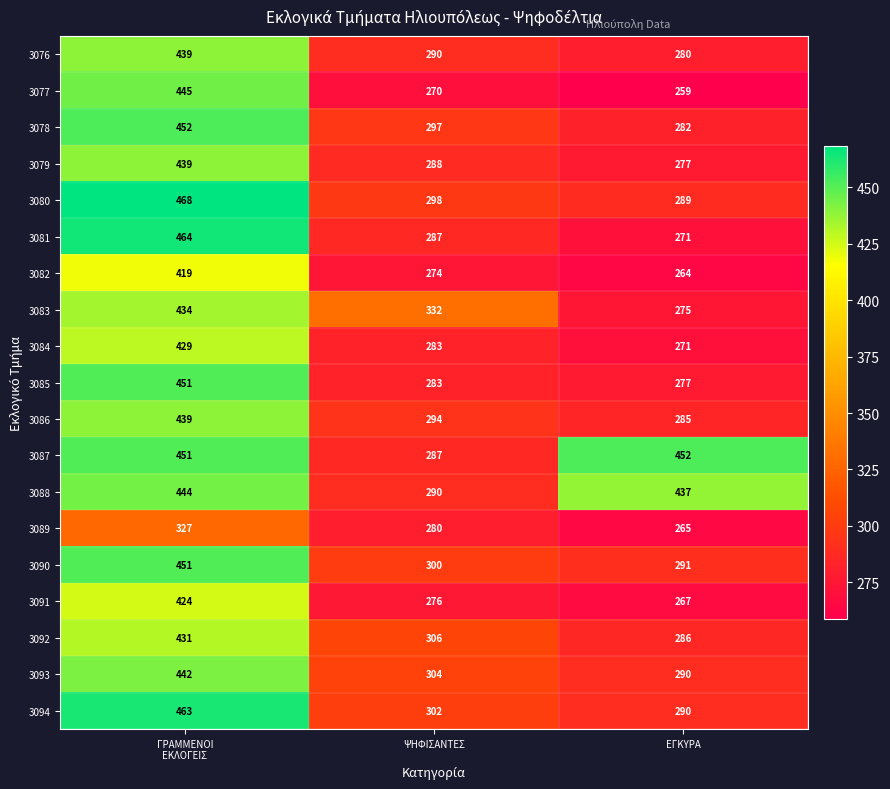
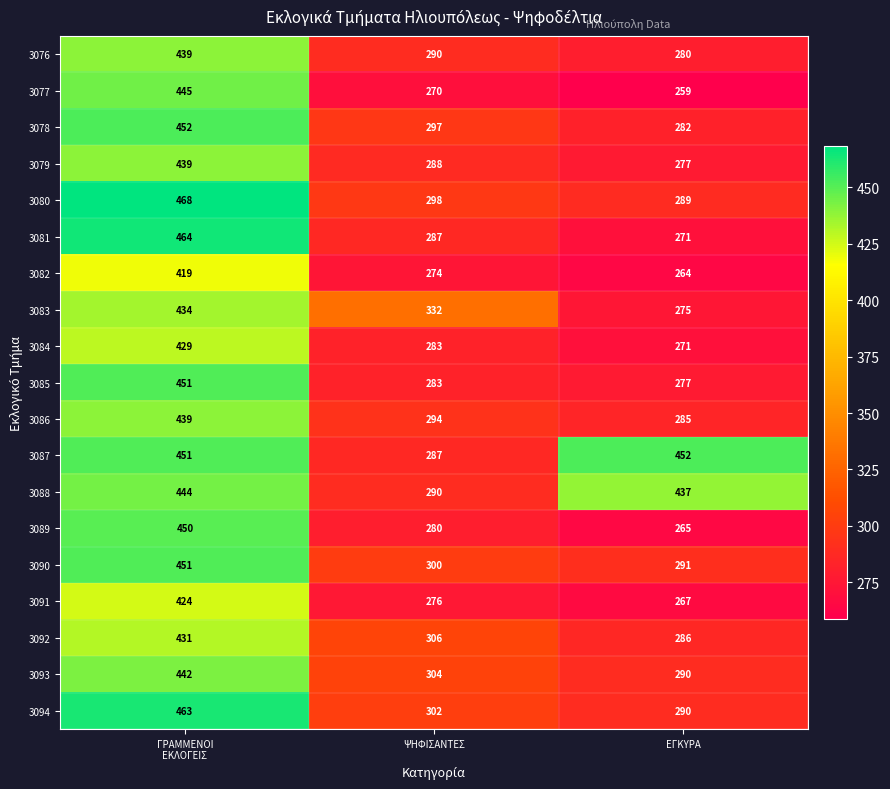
  {
    "3076": {
      "ΓΡΑΜΜΕΝΟΙ ΕΚΛΟΓΕΙΣ": 439,
      "ΨΗΦΙΣΑΝΤΕΣ": 290,
      "ΕΓΚΥΡΑ": 280
    },
    "3077": {
      "ΓΡΑΜΜΕΝΟΙ ΕΚΛΟΓΕΙΣ": 445,
      "ΨΗΦΙΣΑΝΤΕΣ": 270,
      "ΕΓΚΥΡΑ": 259
    },
    "3078": {
      "ΓΡΑΜΜΕΝΟΙ ΕΚΛΟΓΕΙΣ": 452,
      "ΨΗΦΙΣΑΝΤΕΣ": 297,
      "ΕΓΚΥΡΑ": 282
    },
    "3079": {
      "ΓΡΑΜΜΕΝΟΙ ΕΚΛΟΓΕΙΣ": 439,
      "ΨΗΦΙΣΑΝΤΕΣ": 288,
      "ΕΓΚΥΡΑ": 277
    },
    "3080": {
      "ΓΡΑΜΜΕΝΟΙ ΕΚΛΟΓΕΙΣ": 468,
      "ΨΗΦΙΣΑΝΤΕΣ": 298,
      "ΕΓΚΥΡΑ": 289
    },
    "3081": {
      "ΓΡΑΜΜΕΝΟΙ ΕΚΛΟΓΕΙΣ": 464,
      "ΨΗΦΙΣΑΝΤΕΣ": 287,
      "ΕΓΚΥΡΑ": 271
    },
    "3082": {
      "ΓΡΑΜΜΕΝΟΙ ΕΚΛΟΓΕΙΣ": 419,
      "ΨΗΦΙΣΑΝΤΕΣ": 274,
      "ΕΓΚΥΡΑ": 264
    },
    "3083": {
      "ΓΡΑΜΜΕΝΟΙ ΕΚΛΟΓΕΙΣ": 434,
      "ΨΗΦΙΣΑΝΤΕΣ": 332,
      "ΕΓΚΥΡΑ": 275
    },
    "3084": {
      "ΓΡΑΜΜΕΝΟΙ ΕΚΛΟΓΕΙΣ": 429,
      "ΨΗΦΙΣΑΝΤΕΣ": 283,
      "ΕΓΚΥΡΑ": 271
    },
    "3085": {
      "ΓΡΑΜΜΕΝΟΙ ΕΚΛΟΓΕΙΣ": 451,
      "ΨΗΦΙΣΑΝΤΕΣ": 283,
      "ΕΓΚΥΡΑ": 277
    },
    "3086": {
      "ΓΡΑΜΜΕΝΟΙ ΕΚΛΟΓΕΙΣ": 439,
      "ΨΗΦΙΣΑΝΤΕΣ": 294,
      "ΕΓΚΥΡΑ": 285
    },
    "3087": {
      "ΓΡΑΜΜΕΝΟΙ ΕΚΛΟΓΕΙΣ": 451,
      "ΨΗΦΙΣΑΝΤΕΣ": 287,
      "ΕΓΚΥΡΑ": 452
    },
    "3088": {
      "ΓΡΑΜΜΕΝΟΙ ΕΚΛΟΓΕΙΣ": 444,
      "ΨΗΦΙΣΑΝΤΕΣ": 290,
      "ΕΓΚΥΡΑ": 437
    },
    "3089": {
-     "ΓΡΑΜΜΕΝΟΙ ΕΚΛΟΓΕΙΣ": 327,
+     "ΓΡΑΜΜΕΝΟΙ ΕΚΛΟΓΕΙΣ": 450,
      "ΨΗΦΙΣΑΝΤΕΣ": 280,
      "ΕΓΚΥΡΑ": 265
    },
    "3090": {
      "ΓΡΑΜΜΕΝΟΙ ΕΚΛΟΓΕΙΣ": 451,
      "ΨΗΦΙΣΑΝΤΕΣ": 300,
      "ΕΓΚΥΡΑ": 291
    },
    "3091": {
      "ΓΡΑΜΜΕΝΟΙ ΕΚΛΟΓΕΙΣ": 424,
      "ΨΗΦΙΣΑΝΤΕΣ": 276,
      "ΕΓΚΥΡΑ": 267
    },
    "3092": {
      "ΓΡΑΜΜΕΝΟΙ ΕΚΛΟΓΕΙΣ": 431,
      "ΨΗΦΙΣΑΝΤΕΣ": 306,
      "ΕΓΚΥΡΑ": 286
    },
    "3093": {
      "ΓΡΑΜΜΕΝΟΙ ΕΚΛΟΓΕΙΣ": 442,
      "ΨΗΦΙΣΑΝΤΕΣ": 304,
      "ΕΓΚΥΡΑ": 290
    },
    "3094": {
      "ΓΡΑΜΜΕΝΟΙ ΕΚΛΟΓΕΙΣ": 463,
      "ΨΗΦΙΣΑΝΤΕΣ": 302,
      "ΕΓΚΥΡΑ": 290
    }
  }
